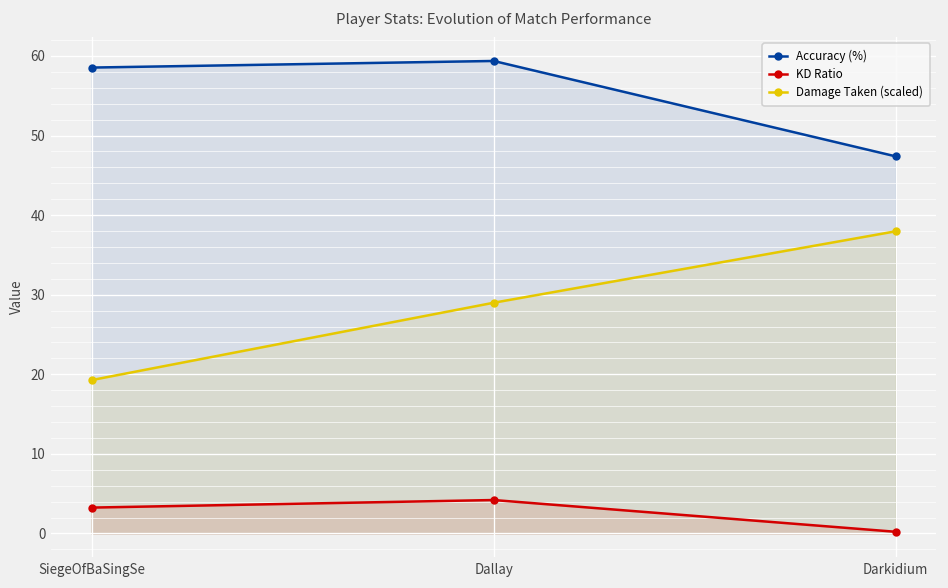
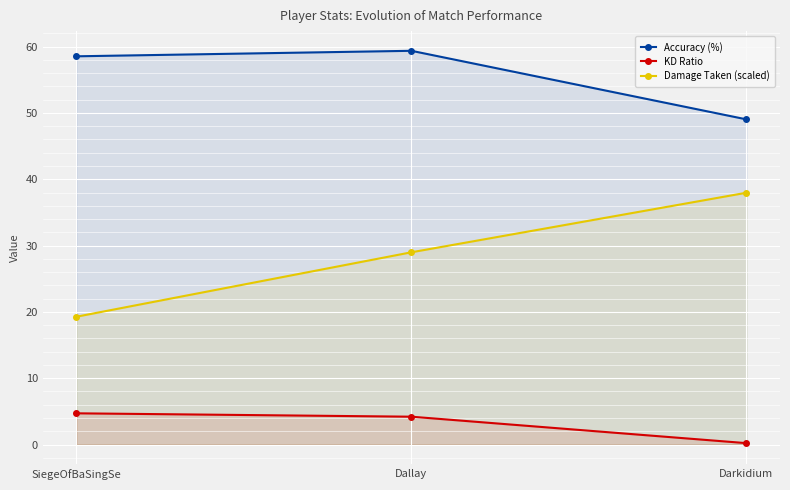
  {
    "Accuracy (%)": {
      "SiegeOfBaSingSe": 59,
      "Dallay": 59,
-     "Darkidium": 47
+     "Darkidium": 49
    },
    "KD Ratio": {
-     "SiegeOfBaSingSe": 3,
+     "SiegeOfBaSingSe": 5,
      "Dallay": 4,
      "Darkidium": 0
    },
    "Damage Taken (scaled)": {
      "SiegeOfBaSingSe": 19,
      "Dallay": 29,
      "Darkidium": 38
    }
  }
